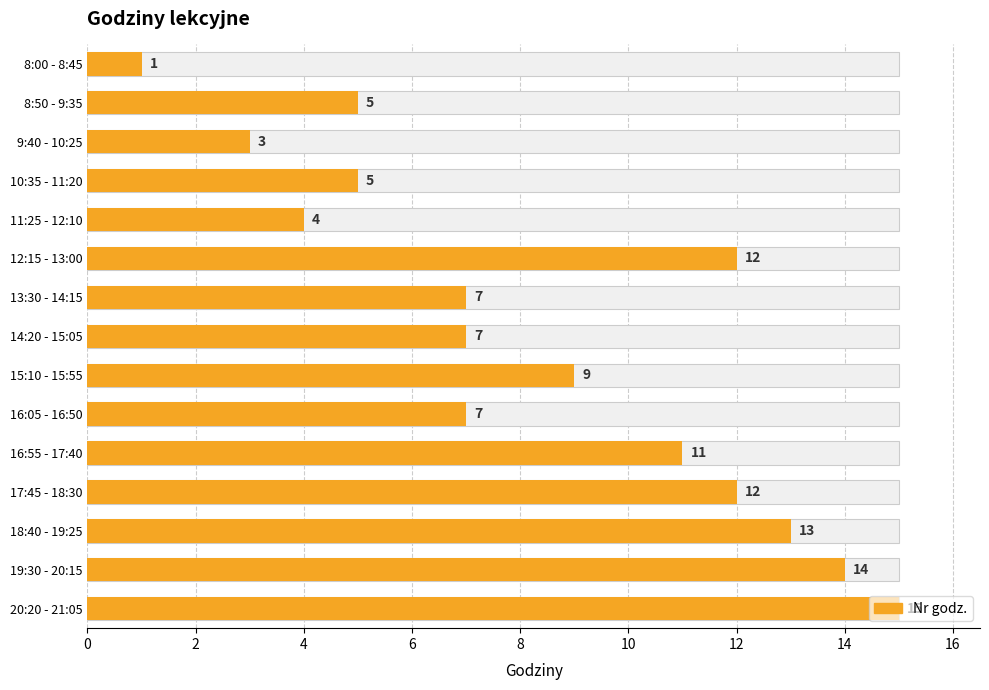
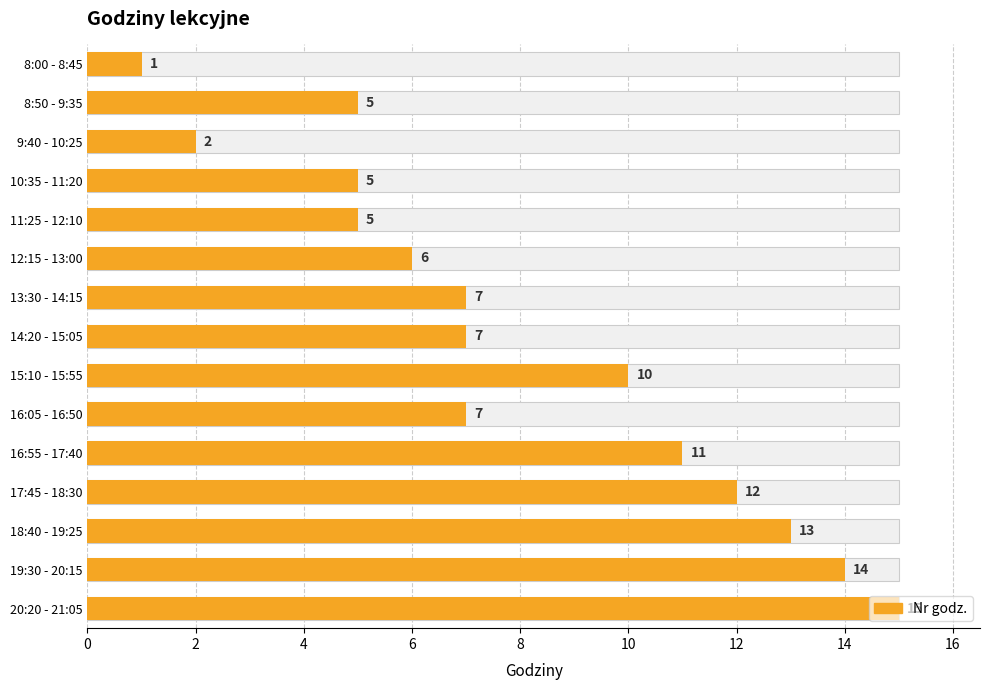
  {
    "Nr godz.": {
-     "9:40 - 10:25": 3,
-     "11:25 - 12:10": 4,
-     "12:15 - 13:00": 12,
-     "15:10 - 15:55": 9
+     "9:40 - 10:25": 2,
+     "11:25 - 12:10": 5,
+     "12:15 - 13:00": 6,
+     "15:10 - 15:55": 10
    }
  }
